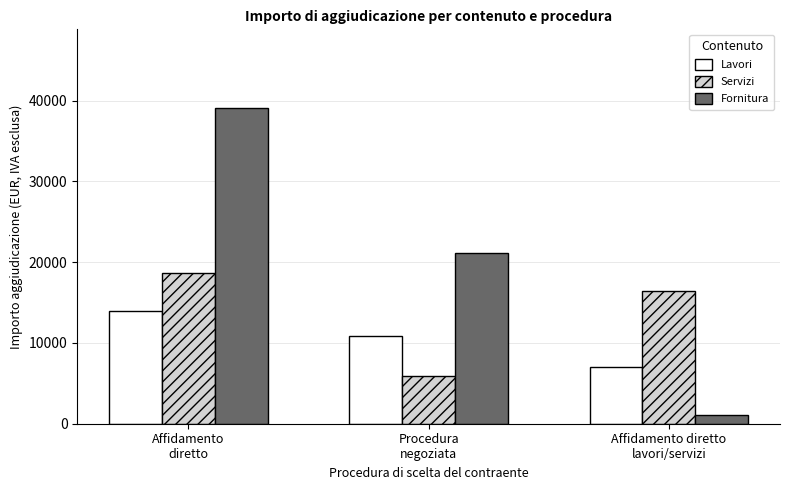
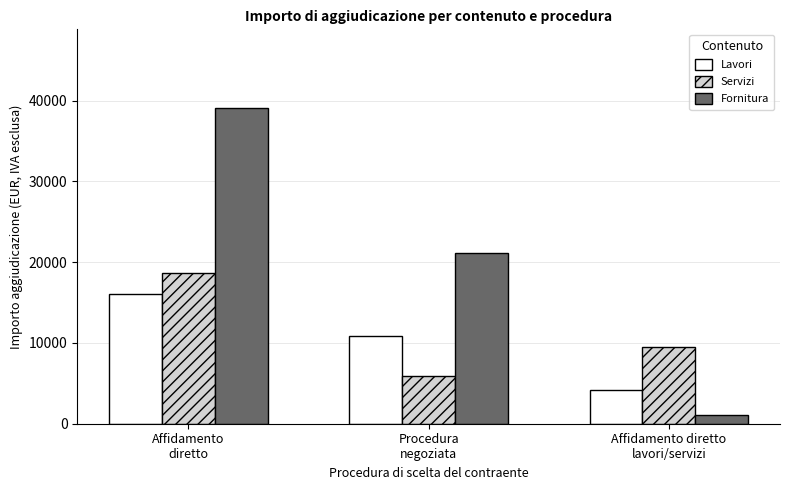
  {
    "Lavori": {
-     "Affidamento diretto": 14000,
+     "Affidamento diretto": 16000,
      "Procedura negoziata": 11000,
-     "Affidamento diretto lavori/servizi": 7000
+     "Affidamento diretto lavori/servizi": 4000
    },
    "Servizi": {
      "Affidamento diretto": 19000,
      "Procedura negoziata": 6000,
-     "Affidamento diretto lavori/servizi": 16000
+     "Affidamento diretto lavori/servizi": 9000
    },
    "Fornitura": {
      "Affidamento diretto": 39000,
      "Procedura negoziata": 21000,
      "Affidamento diretto lavori/servizi": 1000
    }
  }
